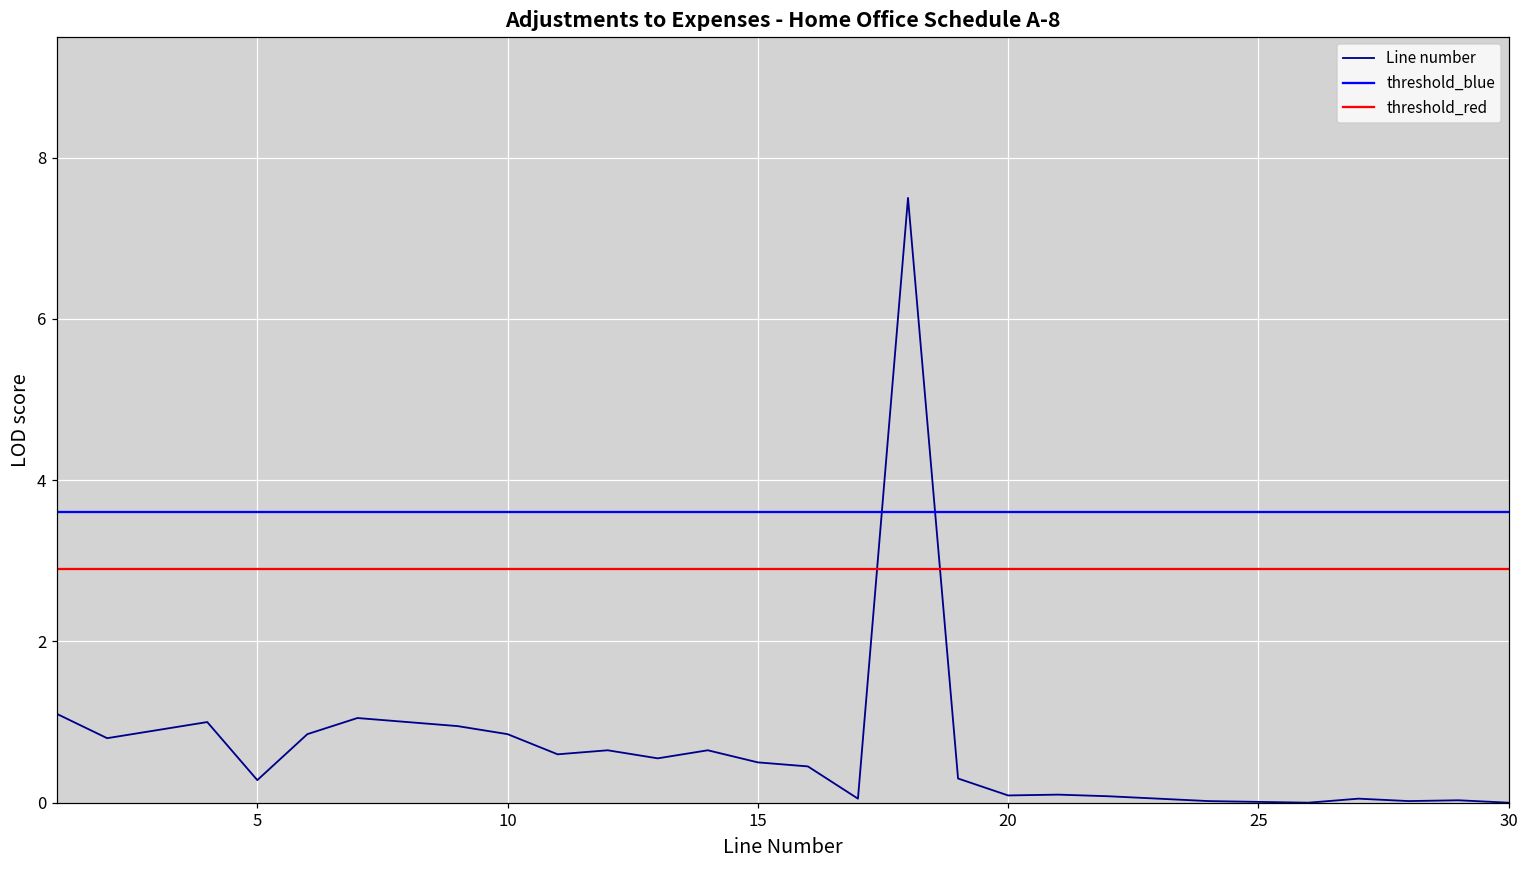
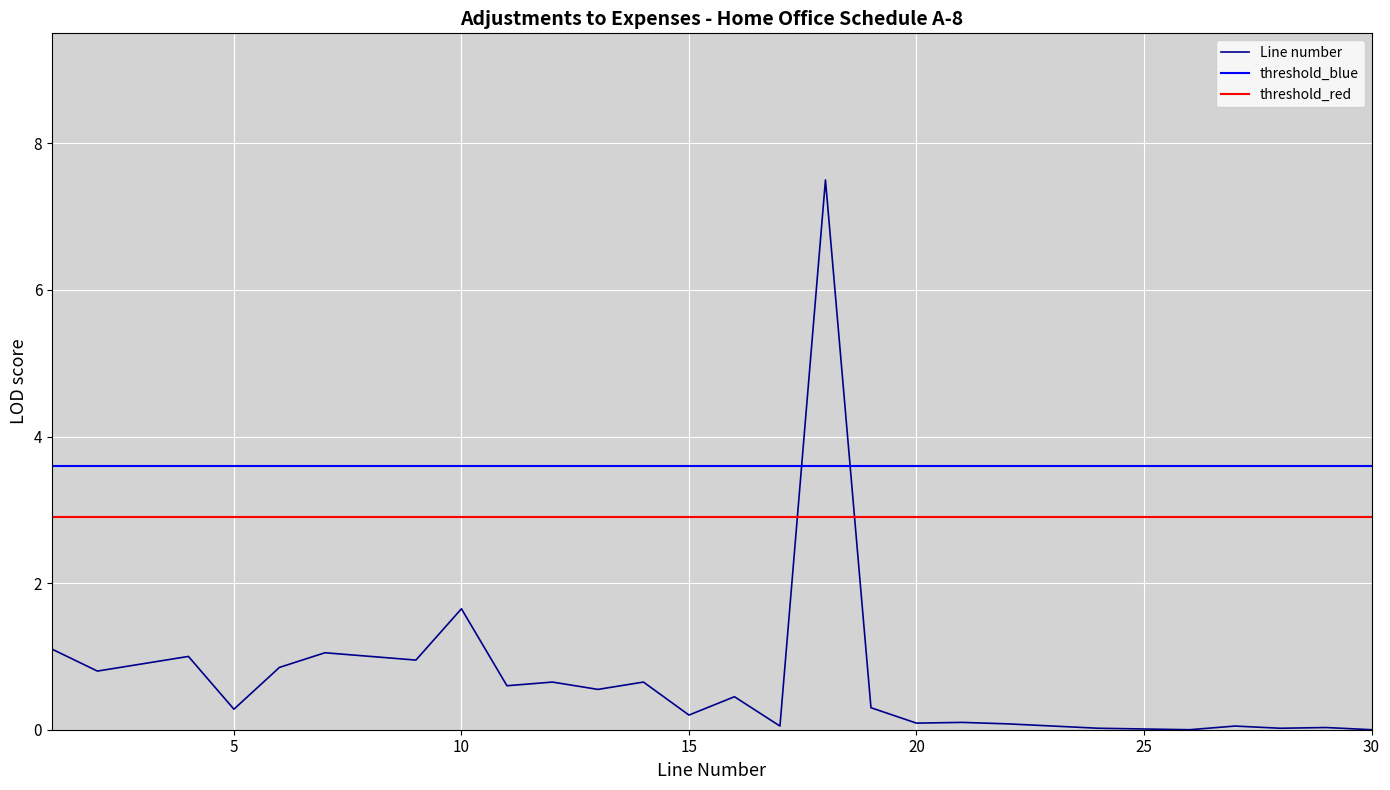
  {
    "Line number": {
      "5": 0.3,
-     "10": 0.9,
-     "15": 0.5,
+     "10": 1.7,
+     "15": 0.2,
      "20": 0.1,
      "25": 0.0,
      "30": 0.0
    },
    "threshold_blue": {
      "5": 3.6,
      "10": 3.6,
      "15": 3.6,
      "20": 3.6,
      "25": 3.6,
      "30": 3.6
    },
    "threshold_red": {
      "5": 2.9,
      "10": 2.9,
      "15": 2.9,
      "20": 2.9,
      "25": 2.9,
      "30": 2.9
    }
  }
